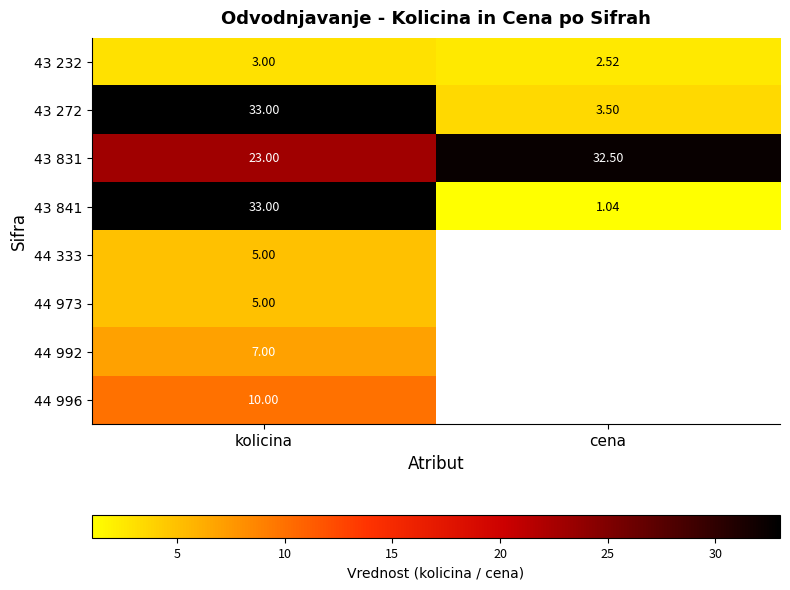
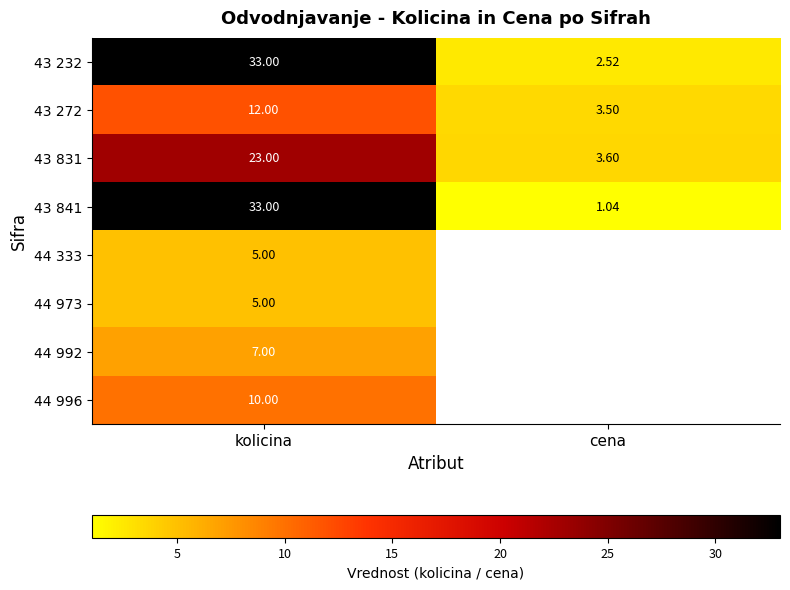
  {
    "43 232": {
-     "kolicina": 3.00,
+     "kolicina": 33.00,
      "cena": 2.52
    },
    "43 272": {
-     "kolicina": 33.00,
+     "kolicina": 12.00,
      "cena": 3.50
    },
    "43 831": {
      "kolicina": 23.00,
-     "cena": 32.50
+     "cena": 3.60
    },
    "43 841": {
      "kolicina": 33.00,
      "cena": 1.04
    },
    "44 333": {
      "kolicina": 5.00
    },
    "44 973": {
      "kolicina": 5.00
    },
    "44 992": {
      "kolicina": 7.00
    },
    "44 996": {
      "kolicina": 10.00
    }
  }
